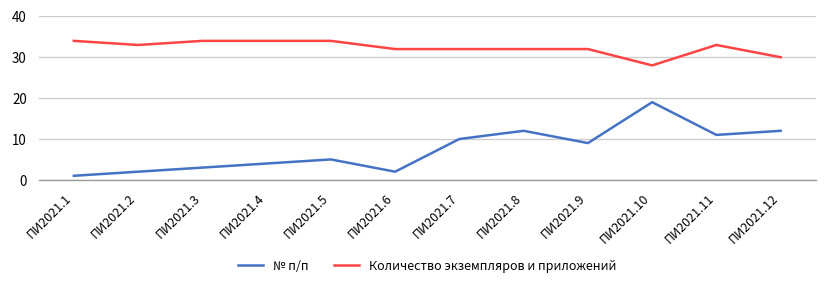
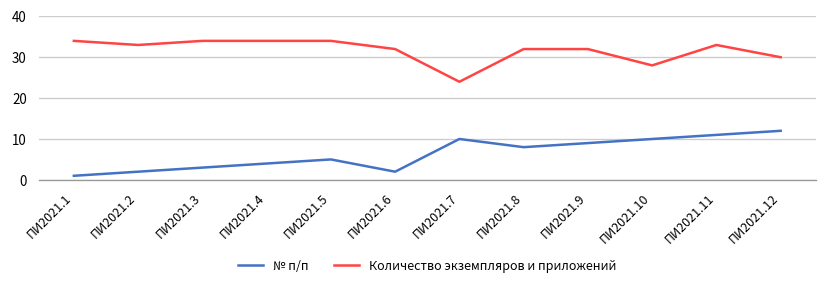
  {
    "№ п/п": {
      "ПИ2021.1": 1,
      "ПИ2021.2": 2,
      "ПИ2021.3": 3,
      "ПИ2021.4": 4,
      "ПИ2021.5": 5,
      "ПИ2021.6": 2,
      "ПИ2021.7": 10,
-     "ПИ2021.8": 12,
+     "ПИ2021.8": 8,
      "ПИ2021.9": 9,
-     "ПИ2021.10": 19,
+     "ПИ2021.10": 10,
      "ПИ2021.11": 11,
      "ПИ2021.12": 12
    },
    "Количество экземпляров и приложений": {
      "ПИ2021.1": 34,
      "ПИ2021.2": 33,
      "ПИ2021.3": 34,
      "ПИ2021.4": 34,
      "ПИ2021.5": 34,
      "ПИ2021.6": 32,
-     "ПИ2021.7": 32,
+     "ПИ2021.7": 24,
      "ПИ2021.8": 32,
      "ПИ2021.9": 32,
      "ПИ2021.10": 28,
      "ПИ2021.11": 33,
      "ПИ2021.12": 30
    }
  }
